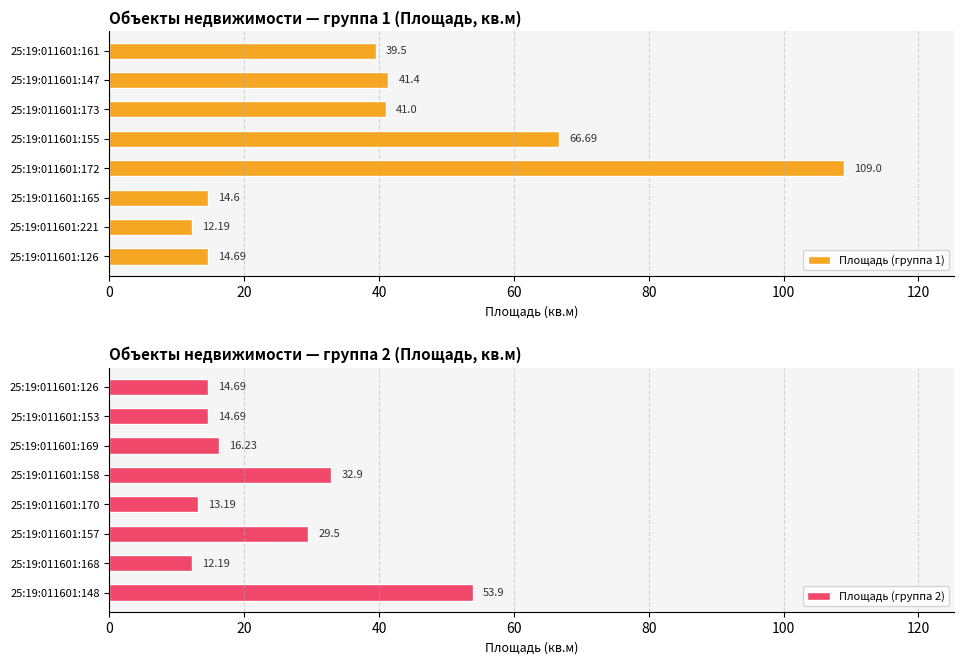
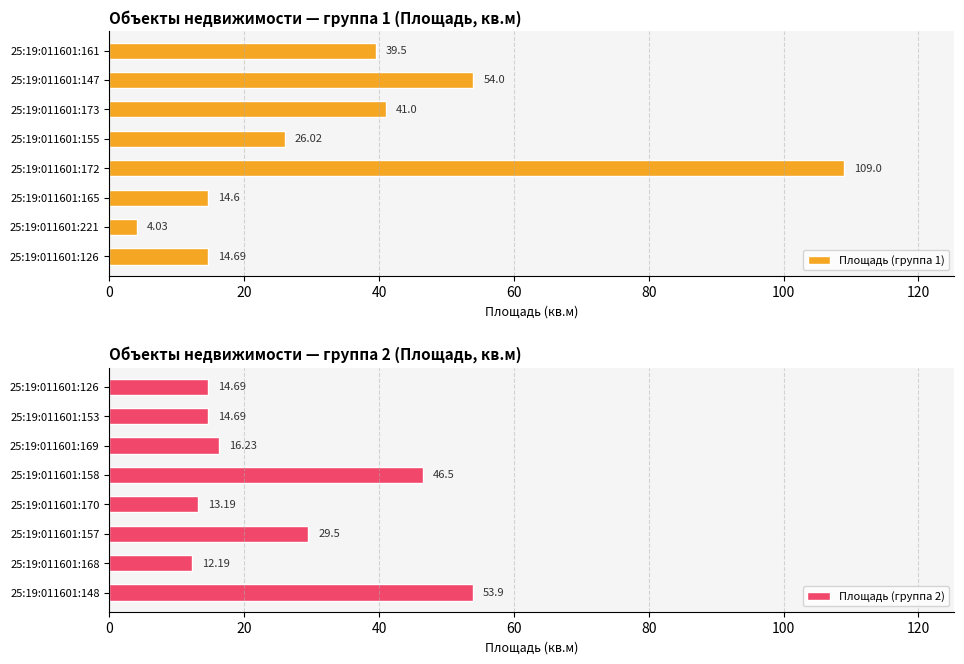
  {
    "Объекты недвижимости — группа 1 (Площадь, кв.м)": {
      "25:19:011601:161": 39.5,
-     "25:19:011601:147": 41.4,
+     "25:19:011601:147": 54.0,
      "25:19:011601:173": 41.0,
-     "25:19:011601:155": 66.69,
+     "25:19:011601:155": 26.02,
      "25:19:011601:172": 109.0,
      "25:19:011601:165": 14.6,
-     "25:19:011601:221": 12.19,
+     "25:19:011601:221": 4.03,
      "25:19:011601:126": 14.69
    },
    "Объекты недвижимости — группа 2 (Площадь, кв.м)": {
      "25:19:011601:126": 14.69,
      "25:19:011601:153": 14.69,
      "25:19:011601:169": 16.23,
-     "25:19:011601:158": 32.9,
+     "25:19:011601:158": 46.5,
      "25:19:011601:170": 13.19,
      "25:19:011601:157": 29.5,
      "25:19:011601:168": 12.19,
      "25:19:011601:148": 53.9
    }
  }
